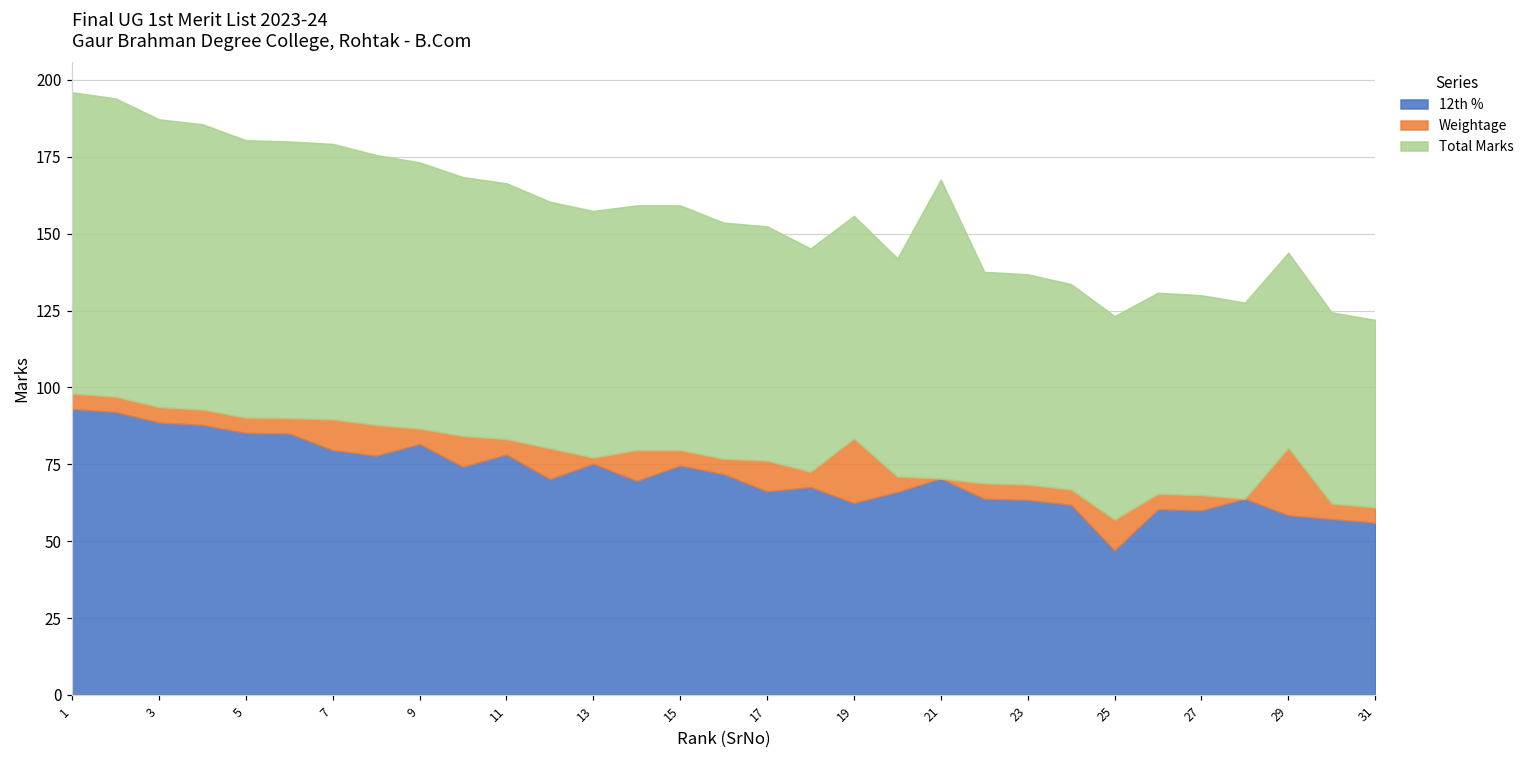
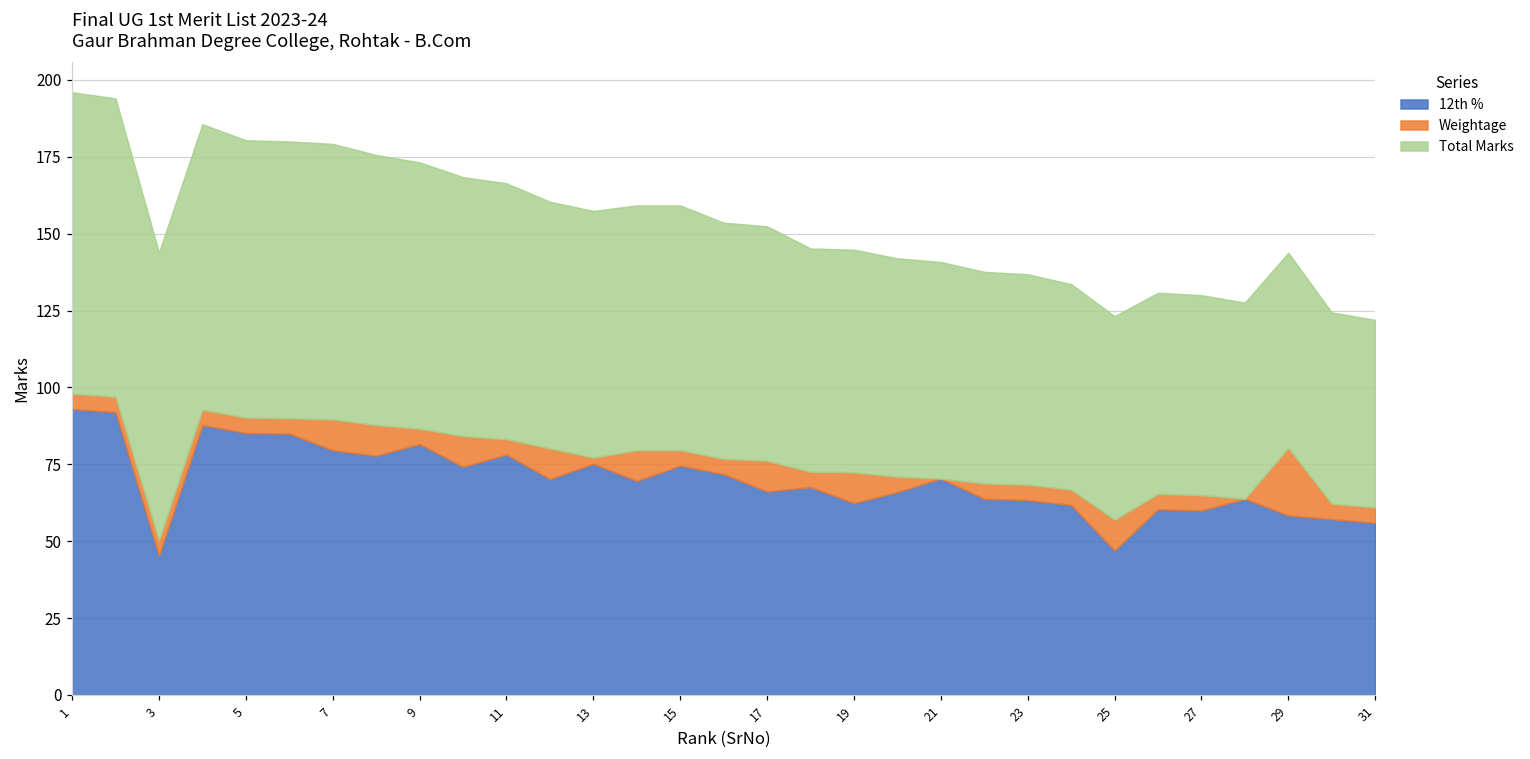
  {
    "12th %": {
      "1": 93,
-     "3": 89,
+     "3": 45,
      "5": 85,
      "7": 80,
      "9": 82,
      "11": 78,
      "13": 75,
      "15": 75,
      "17": 66,
      "19": 62,
      "23": 63,
      "25": 47,
      "27": 60,
      "29": 58,
      "31": 56
    },
    "Weightage": {
      "1": 5,
      "3": 5,
      "5": 5,
      "7": 10,
      "9": 5,
      "11": 5,
      "13": 2,
      "15": 5,
      "17": 10,
-     "19": 21,
+     "19": 10,
      "23": 5,
      "25": 10,
      "27": 5,
      "29": 22,
      "31": 5
    },
    "Total Marks": {
      "1": 98,
      "3": 94,
      "5": 90,
      "7": 90,
      "9": 87,
      "11": 83,
      "13": 80,
      "15": 80,
      "17": 76,
      "19": 72,
-     "21": 97,
+     "21": 70,
      "23": 68,
      "25": 66,
      "27": 65,
      "29": 63,
      "31": 61
    }
  }
